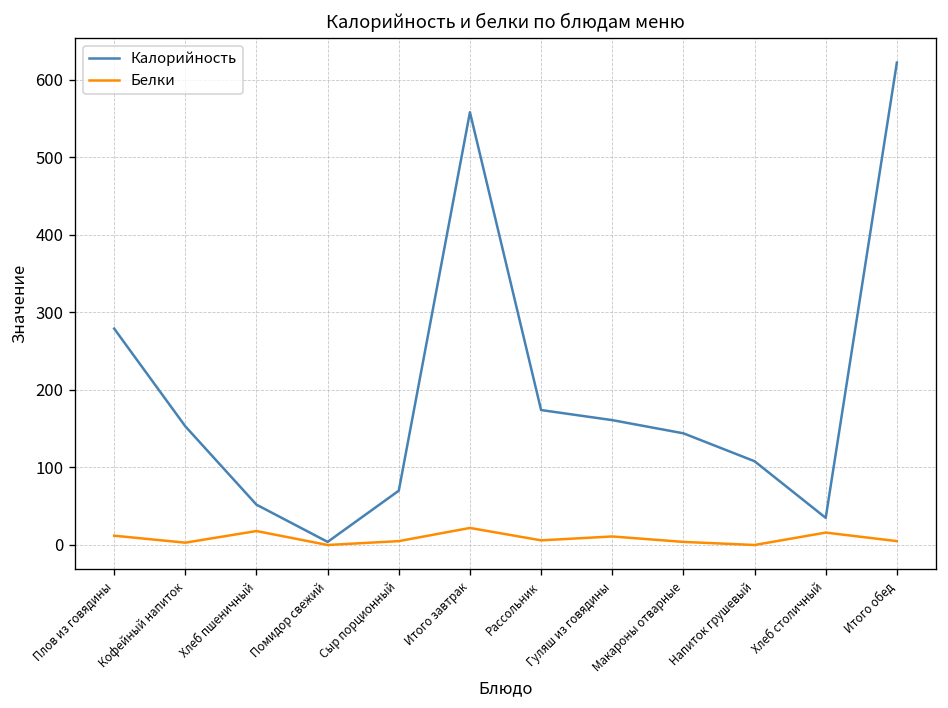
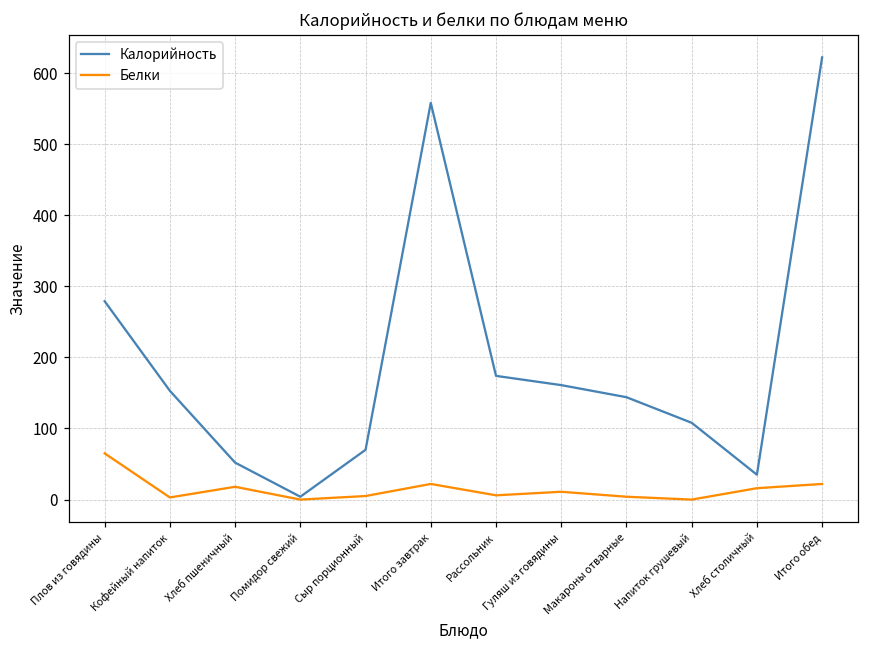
  {
    "Калорийность": {
      "Плов из говядины": 280,
      "Кофейный напиток": 150,
      "Хлеб пшеничный": 50,
      "Помидор свежий": 0,
      "Сыр порционный": 70,
      "Итого завтрак": 560,
      "Рассольник": 170,
      "Гуляш из говядины": 160,
      "Макароны отварные": 140,
      "Напиток грушевый": 110,
      "Хлеб столичный": 40,
      "Итого обед": 620
    },
    "Белки": {
-     "Плов из говядины": 10,
+     "Плов из говядины": 70,
      "Кофейный напиток": 0,
      "Хлеб пшеничный": 20,
      "Помидор свежий": 0,
      "Сыр порционный": 10,
      "Итого завтрак": 20,
      "Рассольник": 10,
      "Гуляш из говядины": 10,
      "Макароны отварные": 0,
      "Напиток грушевый": 0,
      "Хлеб столичный": 20,
-     "Итого обед": 10
+     "Итого обед": 20
    }
  }
